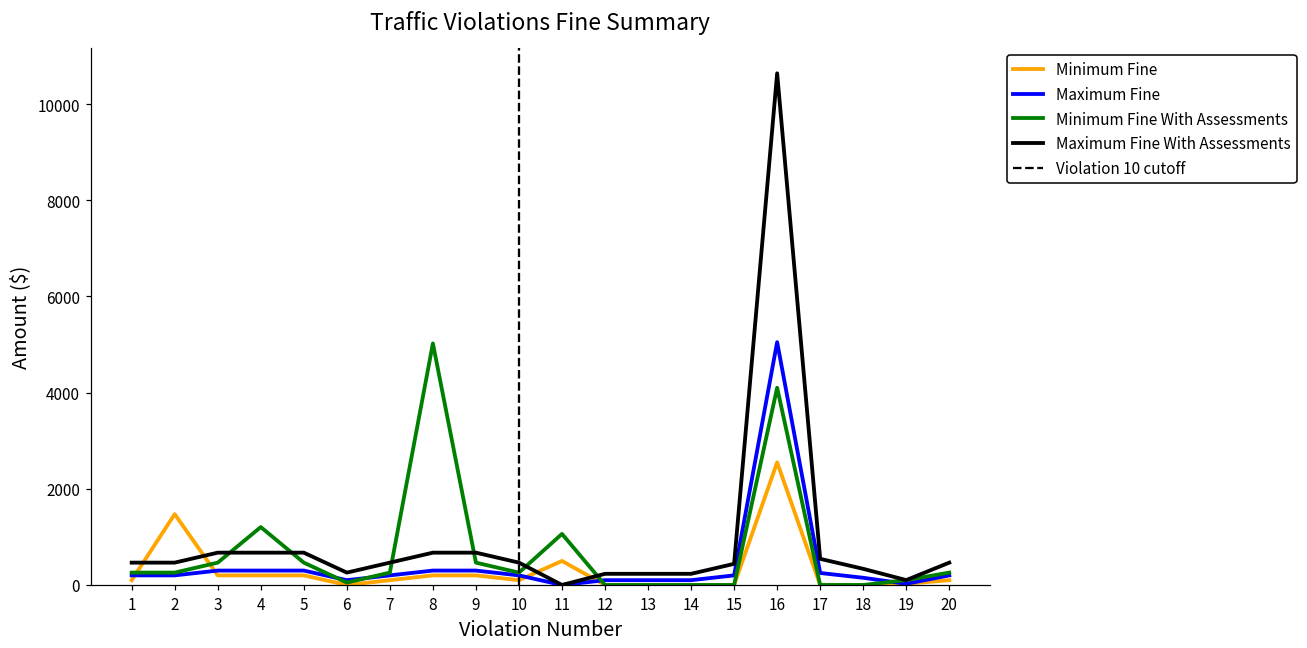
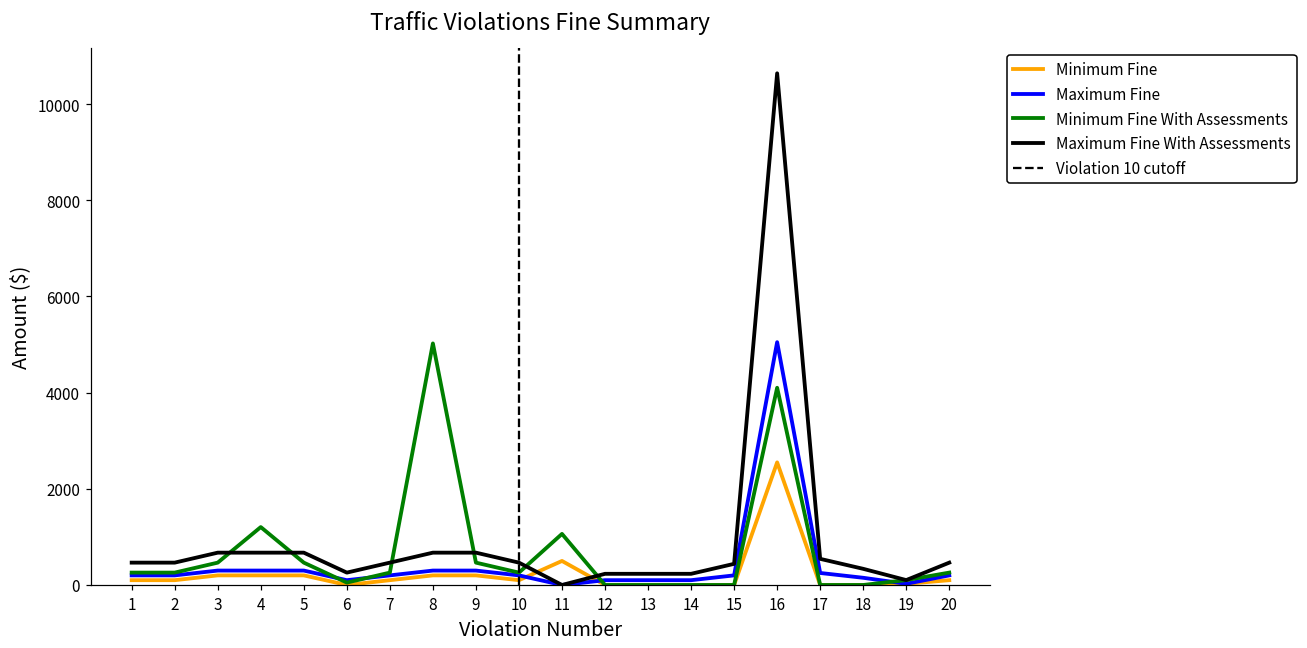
  {
    "Minimum Fine": {
      "1": 100,
-     "2": 1500,
+     "2": 100,
      "3": 200,
      "4": 200,
      "5": 200,
      "7": 100,
      "8": 200,
      "9": 200,
      "10": 100,
      "11": 500,
      "16": 2600,
      "20": 100
    },
    "Maximum Fine": {
      "3": 300,
      "4": 300,
      "5": 300,
      "8": 300,
      "9": 300,
      "12": 100,
      "13": 100,
      "14": 100,
      "15": 200,
      "16": 5100,
      "17": 300,
      "18": 200
    },
    "Minimum Fine With Assessments": {
      "3": 500,
      "4": 1200,
      "5": 500,
      "8": 5000,
      "9": 500,
      "11": 1100,
      "16": 4100
    },
    "Maximum Fine With Assessments": {
      "1": 500,
      "2": 500,
      "3": 700,
      "4": 700,
      "5": 700,
      "6": 300,
      "7": 500,
      "8": 700,
      "9": 700,
      "10": 500,
      "12": 200,
      "13": 200,
      "14": 200,
      "15": 400,
      "16": 10600,
      "17": 500,
      "18": 300,
      "20": 500
    }
  }
